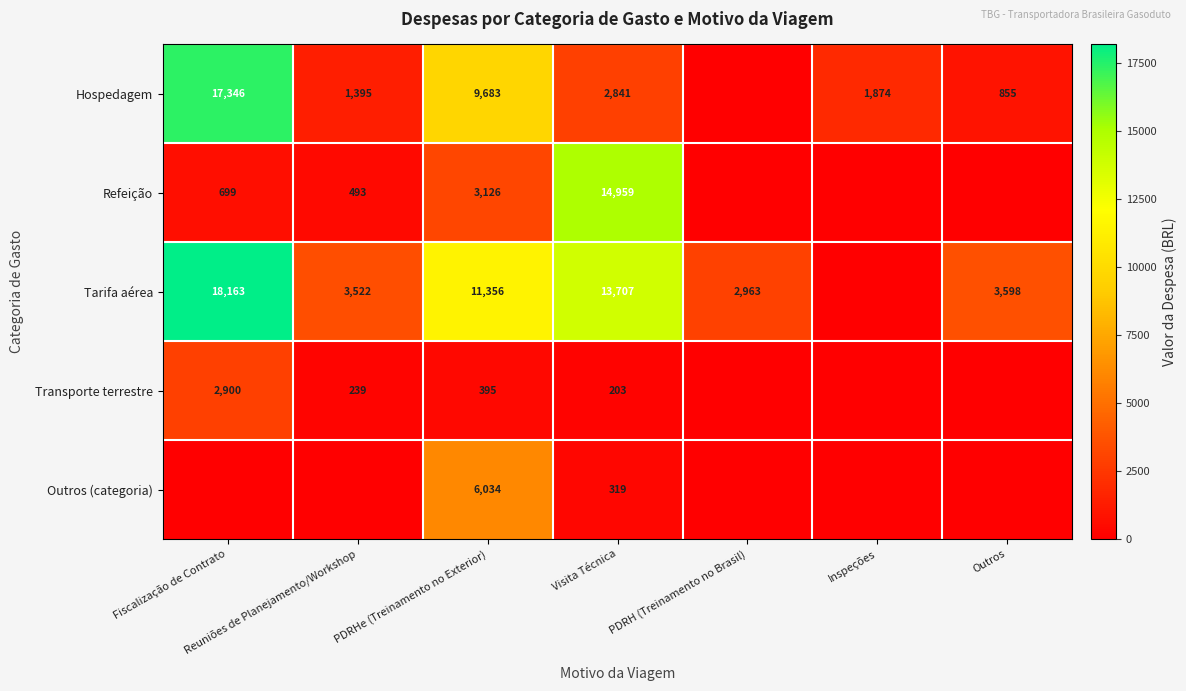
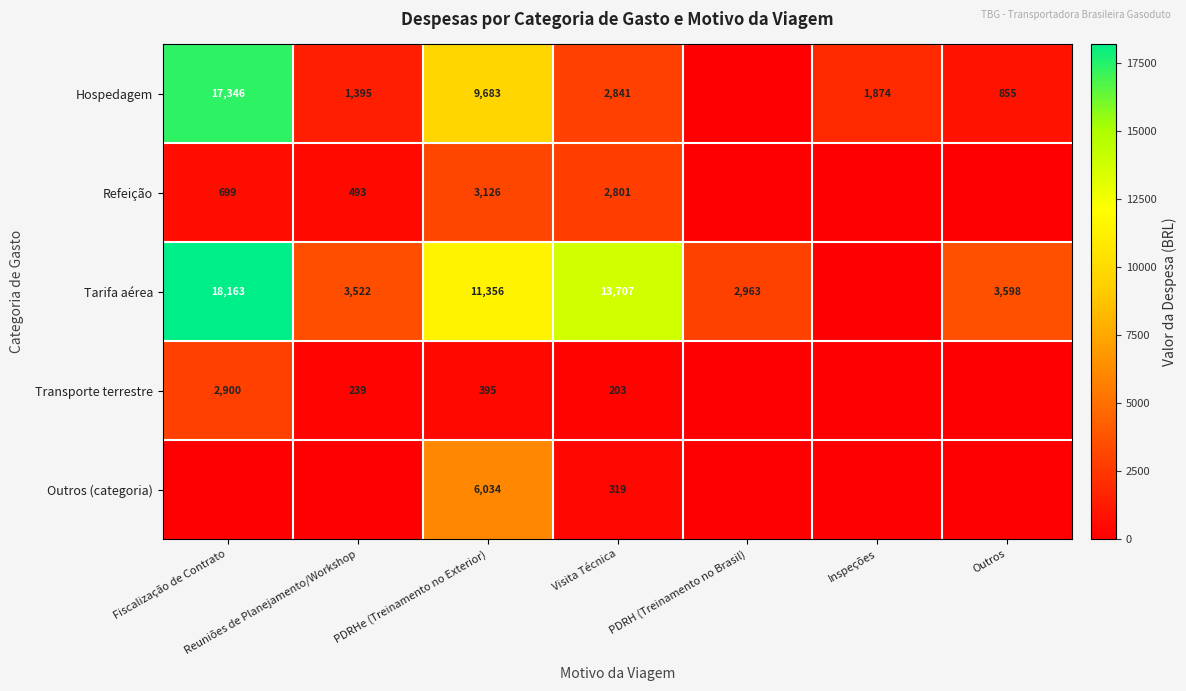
  {
    "Hospedagem": {
      "Fiscalização de Contrato": "17,346",
      "Reuniões de Planejamento/Workshop": "1,395",
      "PDRHe (Treinamento no Exterior)": "9,683",
      "Visita Técnica": "2,841",
      "Inspeções": "1,874",
      "Outros": "855"
    },
    "Refeição": {
      "Fiscalização de Contrato": "699",
      "Reuniões de Planejamento/Workshop": "493",
      "PDRHe (Treinamento no Exterior)": "3,126",
-     "Visita Técnica": "14,959"
+     "Visita Técnica": "2,801"
    },
    "Tarifa aérea": {
      "Fiscalização de Contrato": "18,163",
      "Reuniões de Planejamento/Workshop": "3,522",
      "PDRHe (Treinamento no Exterior)": "11,356",
      "Visita Técnica": "13,707",
      "PDRH (Treinamento no Brasil)": "2,963",
      "Outros": "3,598"
    },
    "Transporte terrestre": {
      "Fiscalização de Contrato": "2,900",
      "Reuniões de Planejamento/Workshop": "239",
      "PDRHe (Treinamento no Exterior)": "395",
      "Visita Técnica": "203"
    },
    "Outros (categoria)": {
      "PDRHe (Treinamento no Exterior)": "6,034",
      "Visita Técnica": "319"
    }
  }
